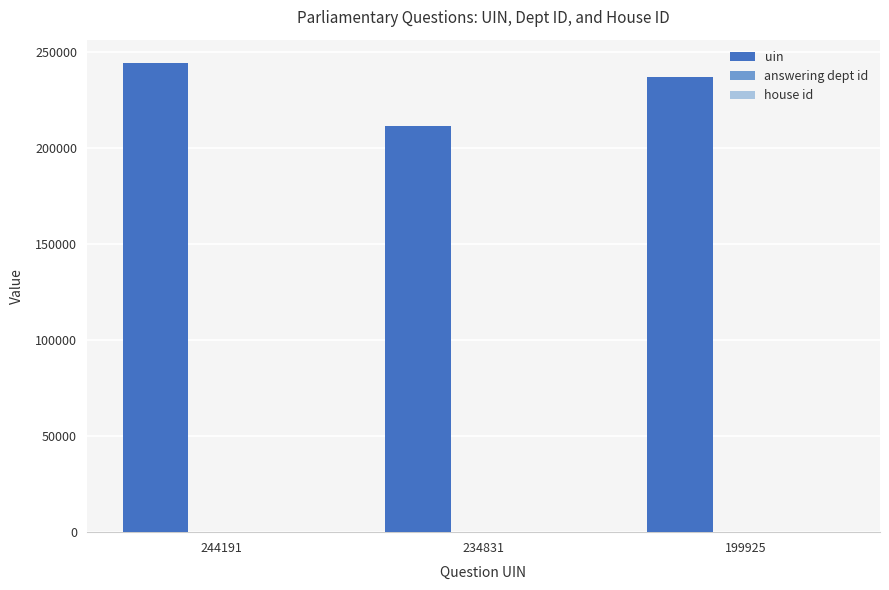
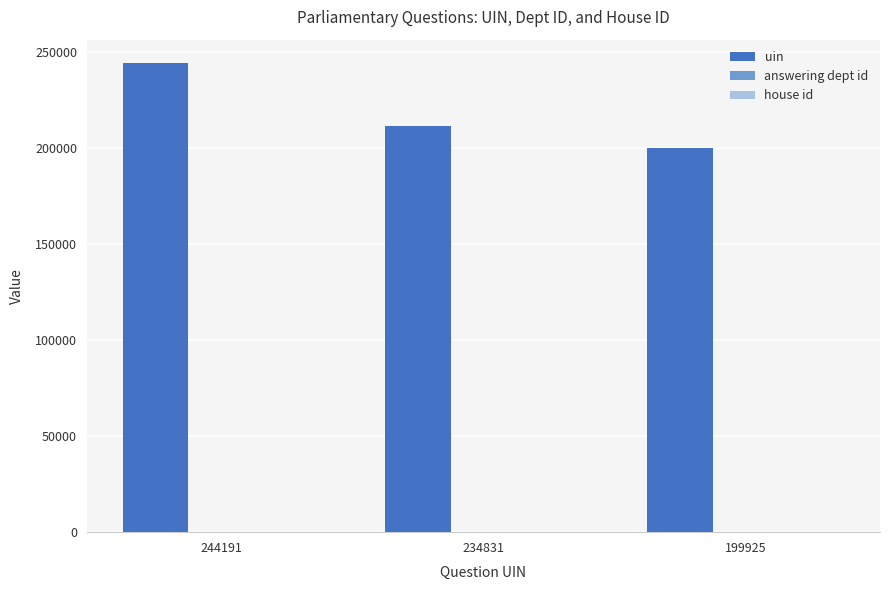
  {
    "uin": {
      "244191": 244000,
      "234831": 211000,
-     "199925": 237000
+     "199925": 200000
    }
  }
